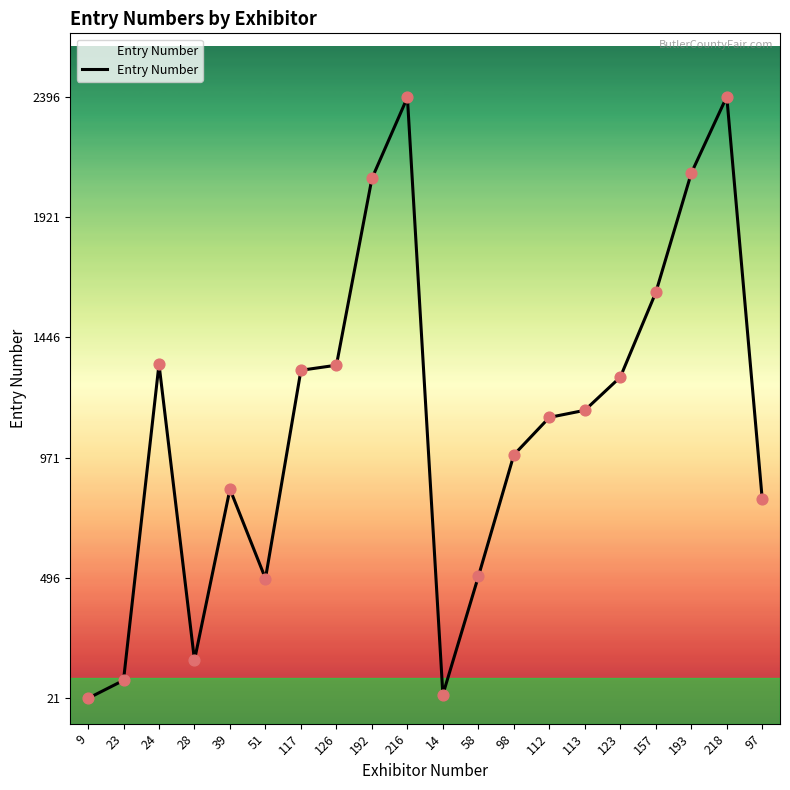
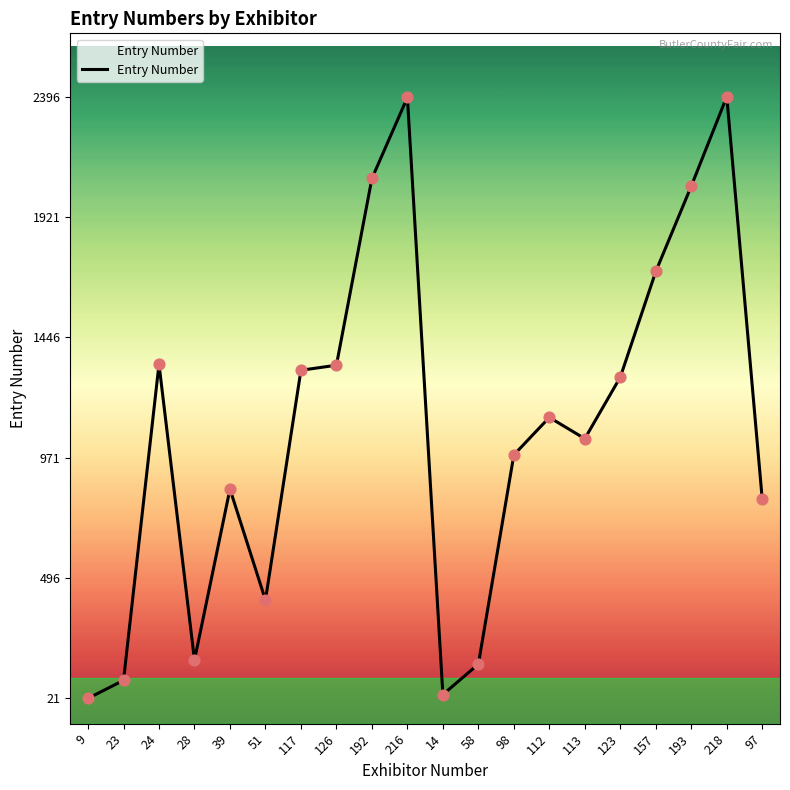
  {
    "24": 1340,
    "28": 170,
    "39": 850,
-   "51": 490,
+   "51": 410,
    "117": 1320,
    "126": 1340,
    "192": 2070,
    "216": 2390,
-   "58": 500,
+   "58": 160,
    "98": 980,
    "112": 1130,
-   "113": 1160,
+   "113": 1050,
    "123": 1290,
-   "157": 1620,
-   "193": 2090,
+   "157": 1710,
+   "193": 2040,
    "218": 2400,
    "97": 810
  }
